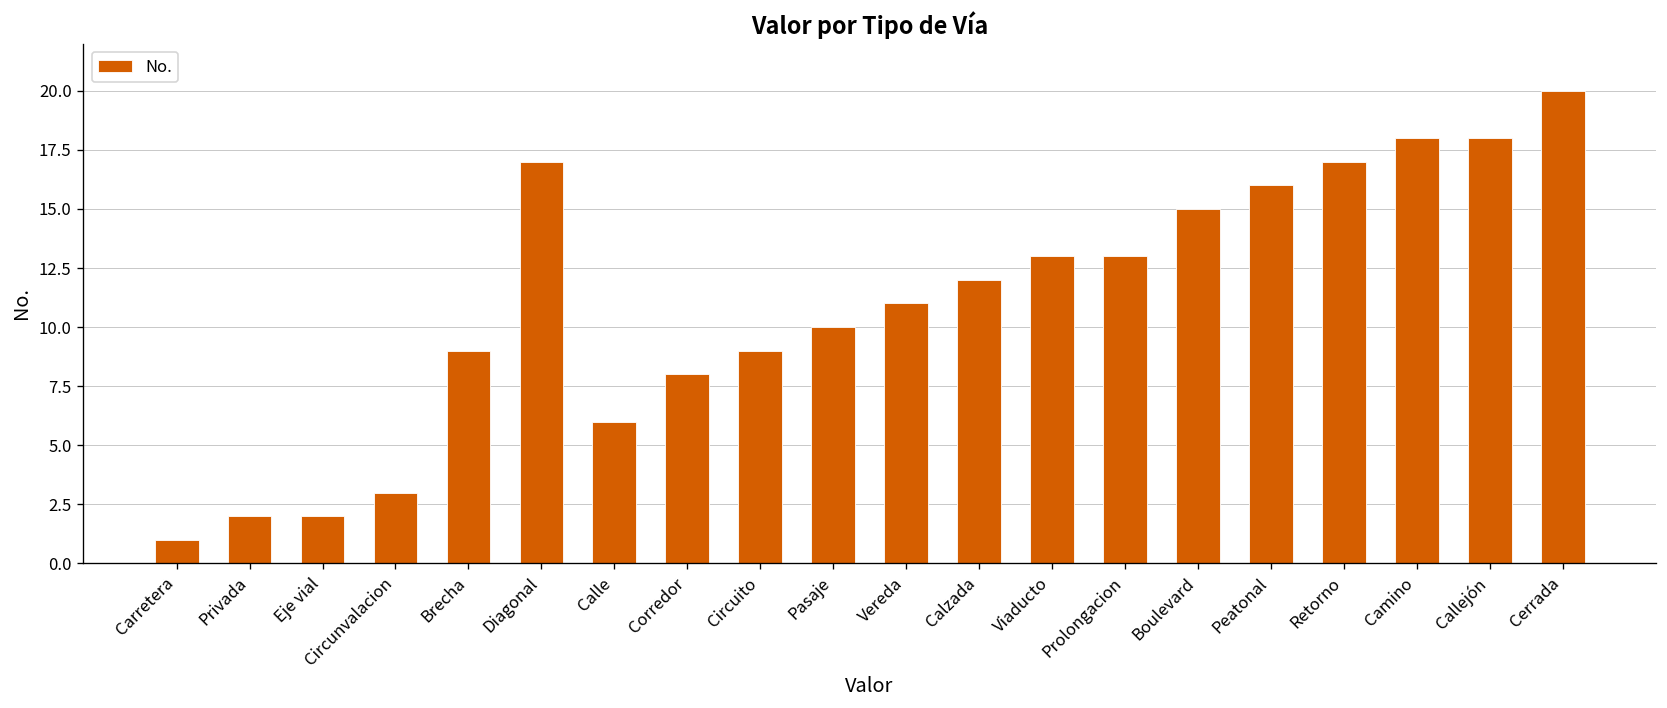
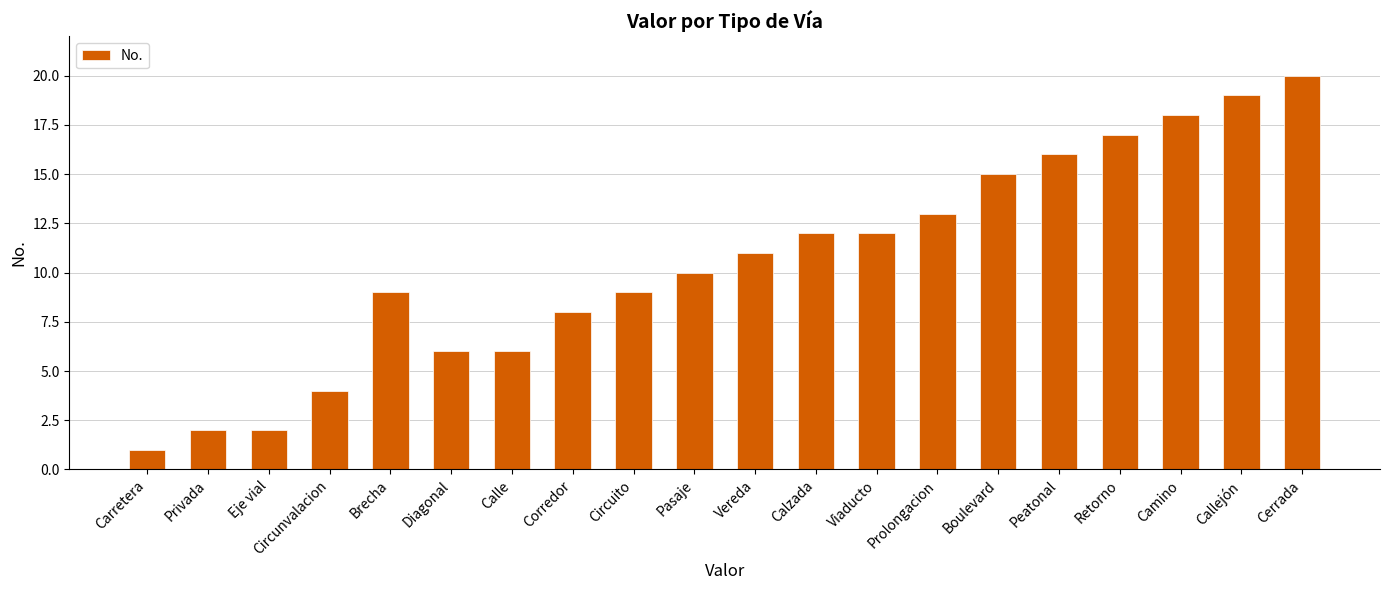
  {
    "Carretera": 1,
    "Privada": 2,
    "Eje vial": 2,
-   "Circunvalacion": 3,
+   "Circunvalacion": 4,
    "Brecha": 9,
-   "Diagonal": 17,
+   "Diagonal": 6,
    "Calle": 6,
    "Corredor": 8,
    "Circuito": 9,
    "Pasaje": 10,
    "Vereda": 11,
    "Calzada": 12,
-   "Viaducto": 13,
+   "Viaducto": 12,
    "Prolongacion": 13,
    "Boulevard": 15,
    "Peatonal": 16,
    "Retorno": 17,
    "Camino": 18,
-   "Callejón": 18,
+   "Callejón": 19,
    "Cerrada": 20
  }
